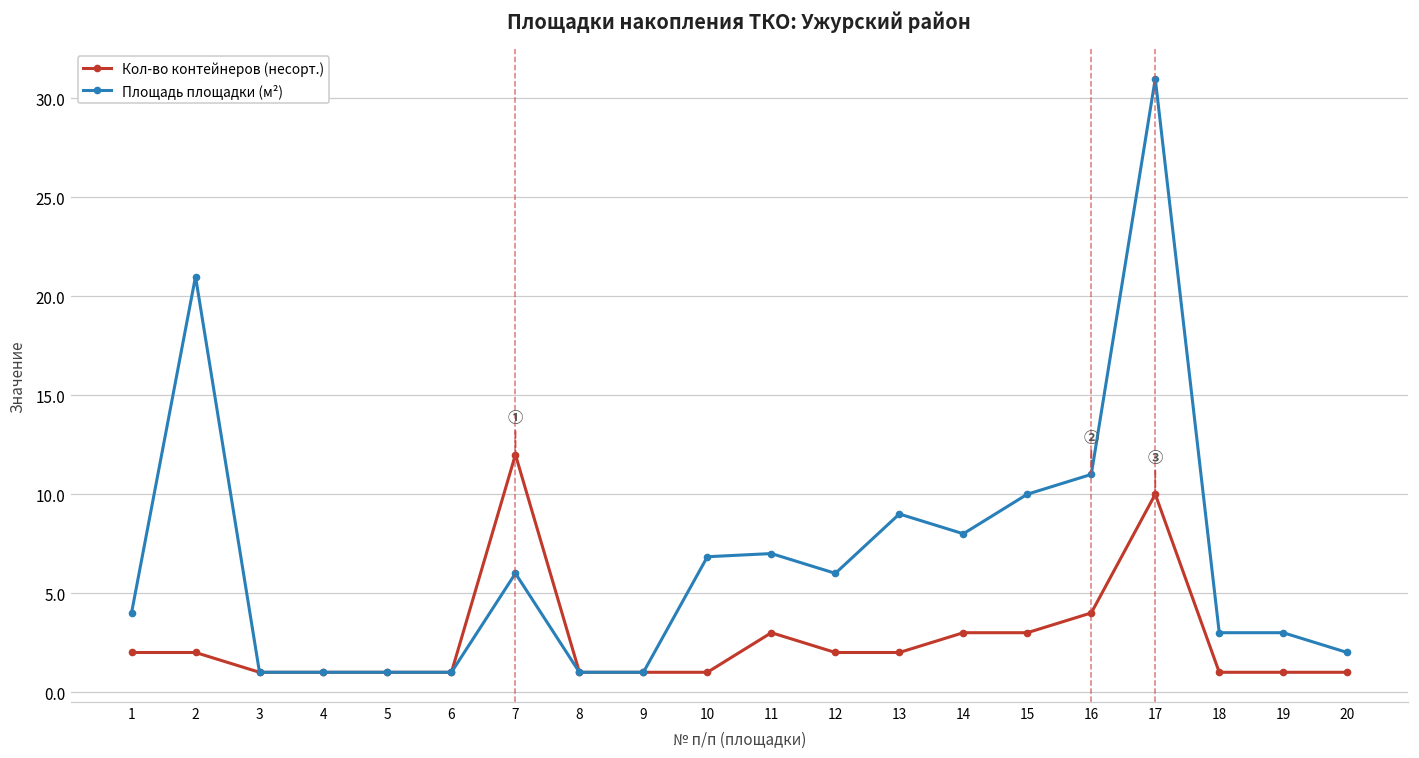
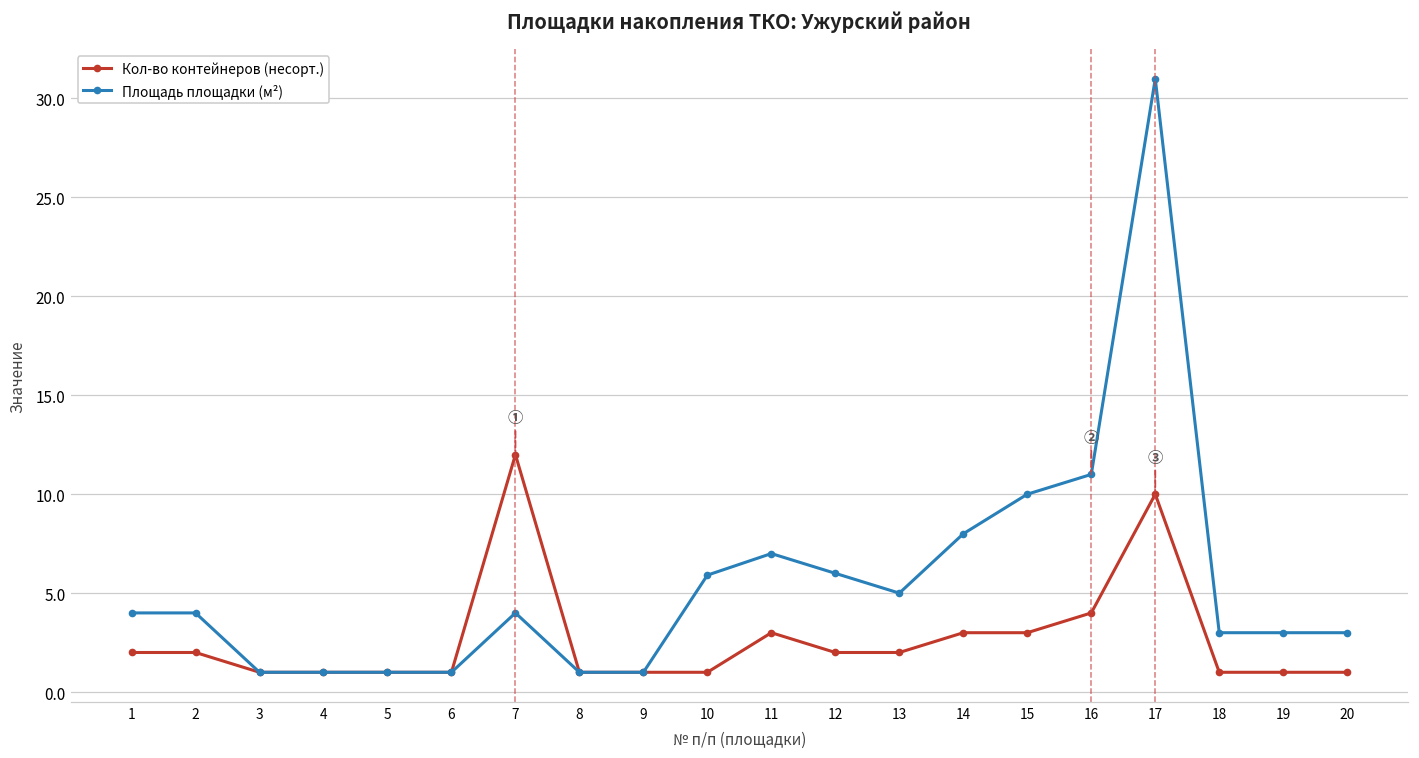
  {
    "Кол-во контейнеров (несорт.)": {
      "1": 2.0,
      "2": 2.0,
      "7": 12.0,
      "10": 1.0,
      "11": 3.0,
      "12": 2.0,
      "13": 2.0,
      "14": 3.0,
      "15": 3.0,
      "16": 4.0,
      "17": 10.0,
      "18": 1.0,
      "19": 1.0,
      "20": 1.0
    },
    "Площадь площадки (м²)": {
      "1": 4.0,
-     "2": 21,
-     "7": 6,
-     "10": 6.8,
+     "2": 4,
+     "7": 4,
+     "10": 5.9,
      "11": 7.0,
      "12": 6.0,
-     "13": 9,
+     "13": 5,
      "14": 8.0,
      "15": 10.0,
      "16": 11.0,
      "17": 31.0,
      "18": 3.0,
      "19": 3.0,
-     "20": 2
+     "20": 3
    }
  }
